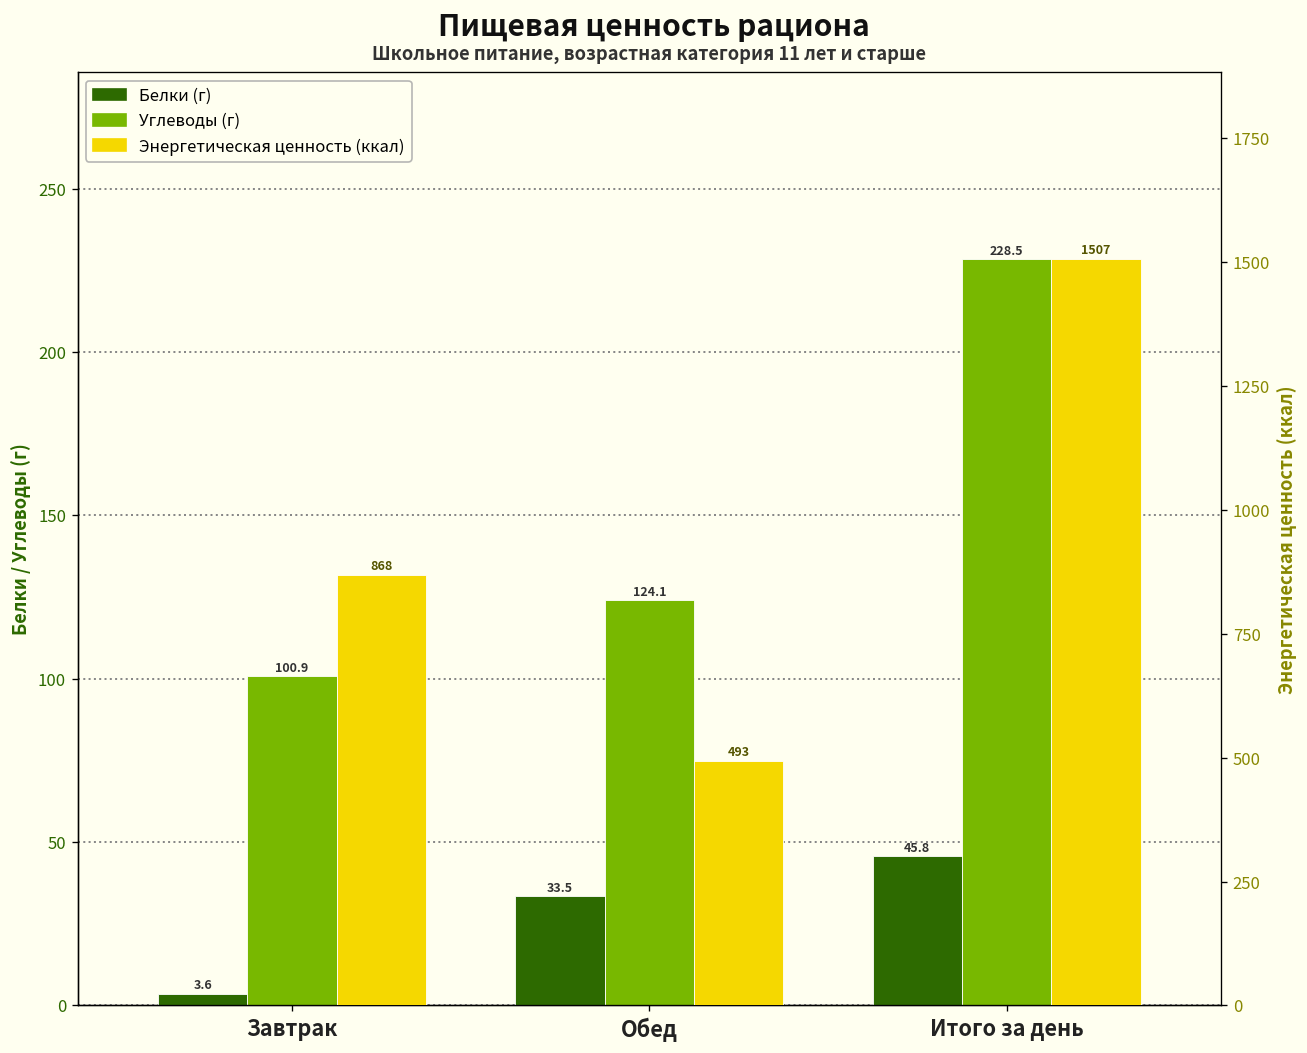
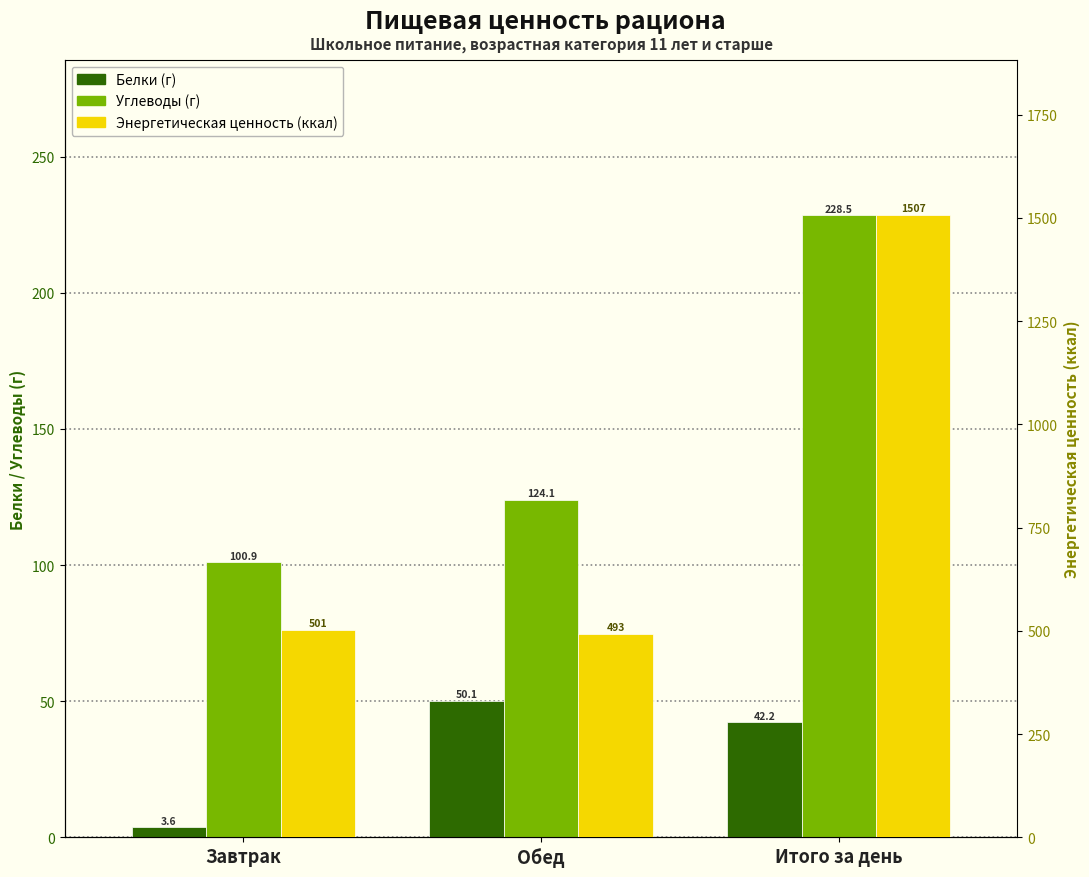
  {
    "Белки (г)": {
      "Завтрак": 3.6,
-     "Обед": 33.5,
-     "Итого за день": 45.8
+     "Обед": 50.1,
+     "Итого за день": 42.2
    },
    "Углеводы (г)": {
      "Завтрак": 100.9,
      "Обед": 124.1,
      "Итого за день": 228.5
    },
    "Энергетическая ценность (ккал)": {
-     "Завтрак": 868,
+     "Завтрак": 501,
      "Обед": 493,
      "Итого за день": 1507
    }
  }
